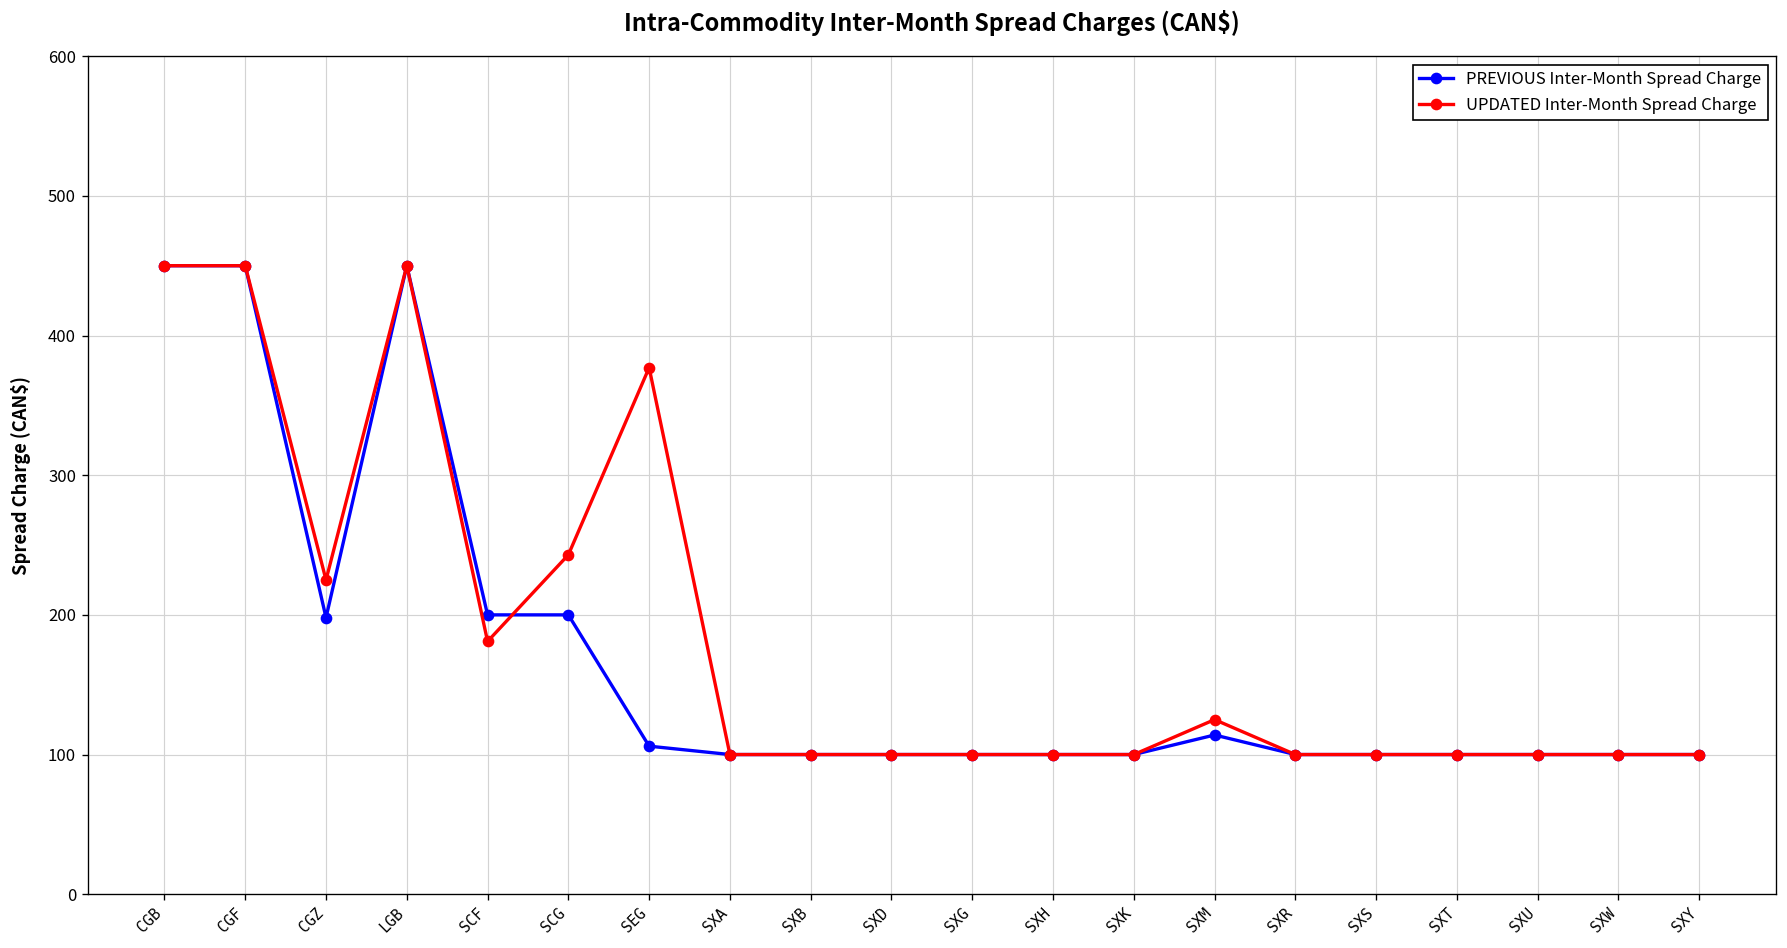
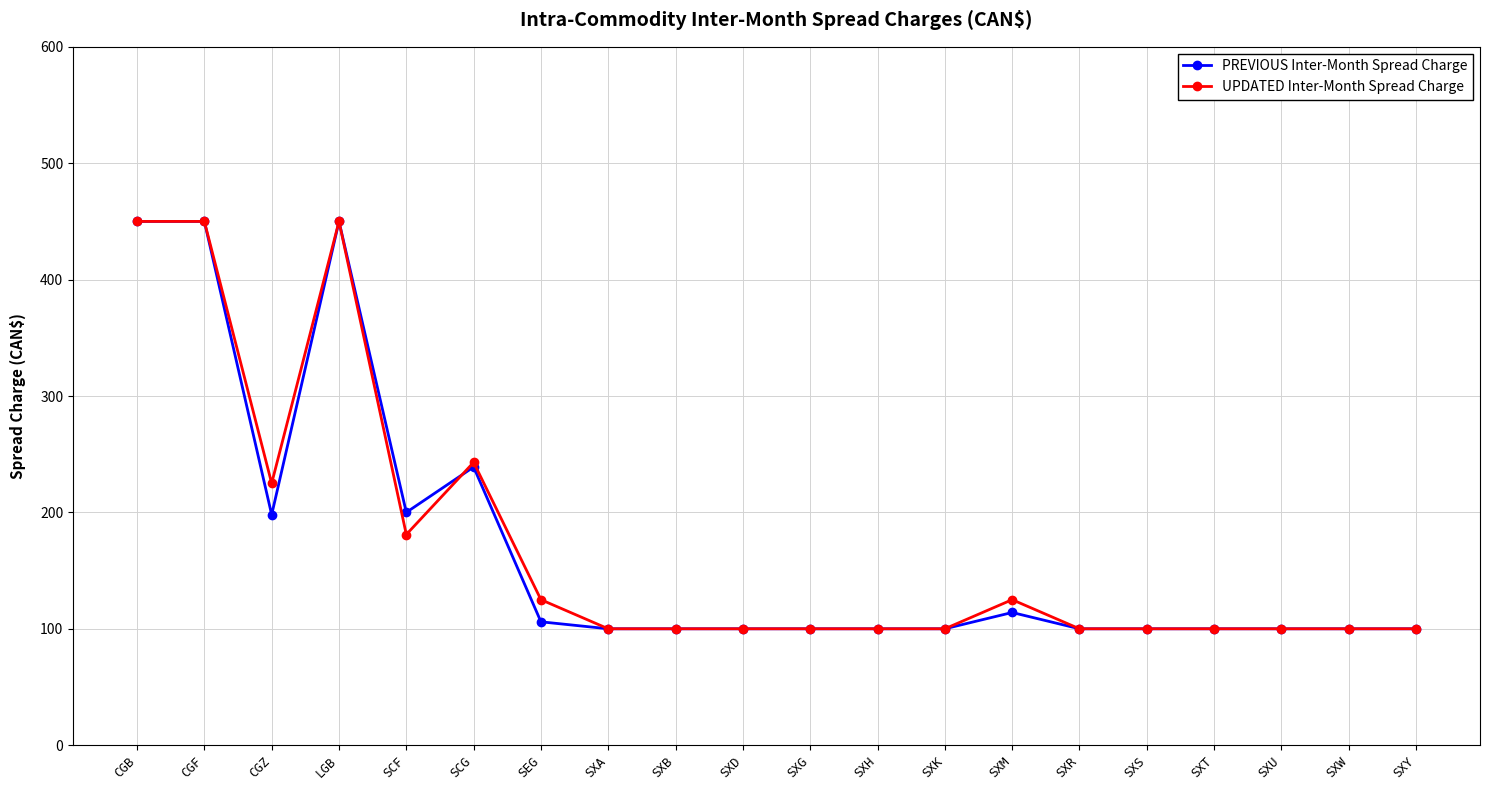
  {
    "PREVIOUS Inter-Month Spread Charge": {
      "CGZ": 198,
      "SCF": 200,
-     "SCG": 200,
+     "SCG": 239,
      "SEG": 106,
      "SXM": 114
    },
    "UPDATED Inter-Month Spread Charge": {
      "CGZ": 225,
      "SCF": 181,
      "SCG": 243,
-     "SEG": 377,
+     "SEG": 125,
      "SXM": 125
    }
  }
